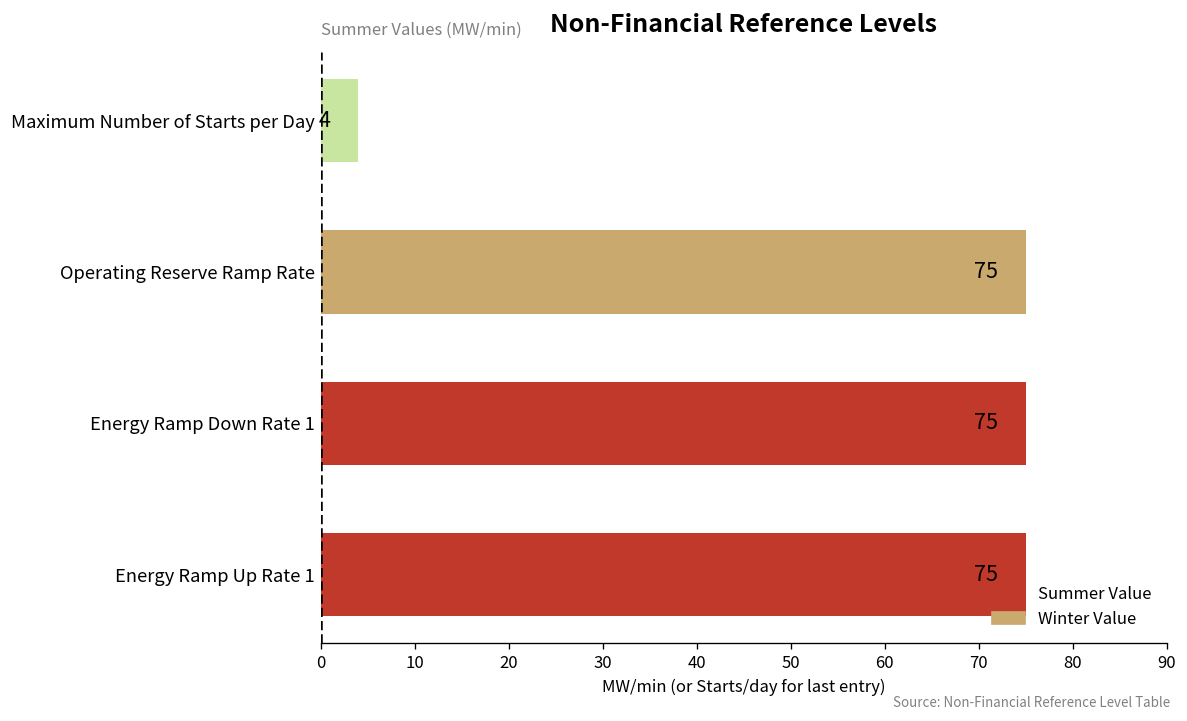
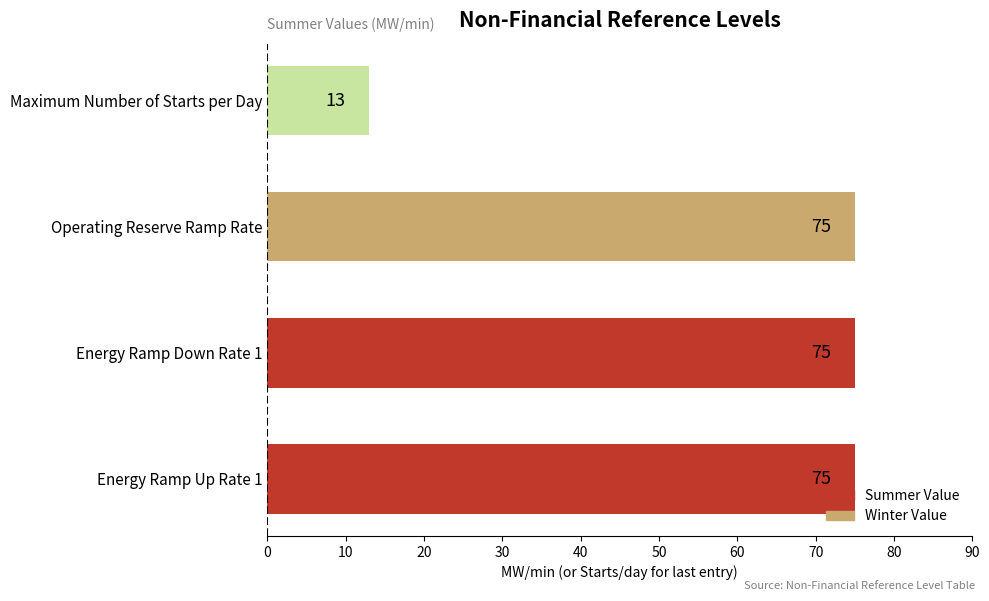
  {
-   "Maximum Number of Starts per Day": 4,
+   "Maximum Number of Starts per Day": 13,
    "Operating Reserve Ramp Rate": 75,
    "Energy Ramp Down Rate 1": 75,
    "Energy Ramp Up Rate 1": 75
  }
